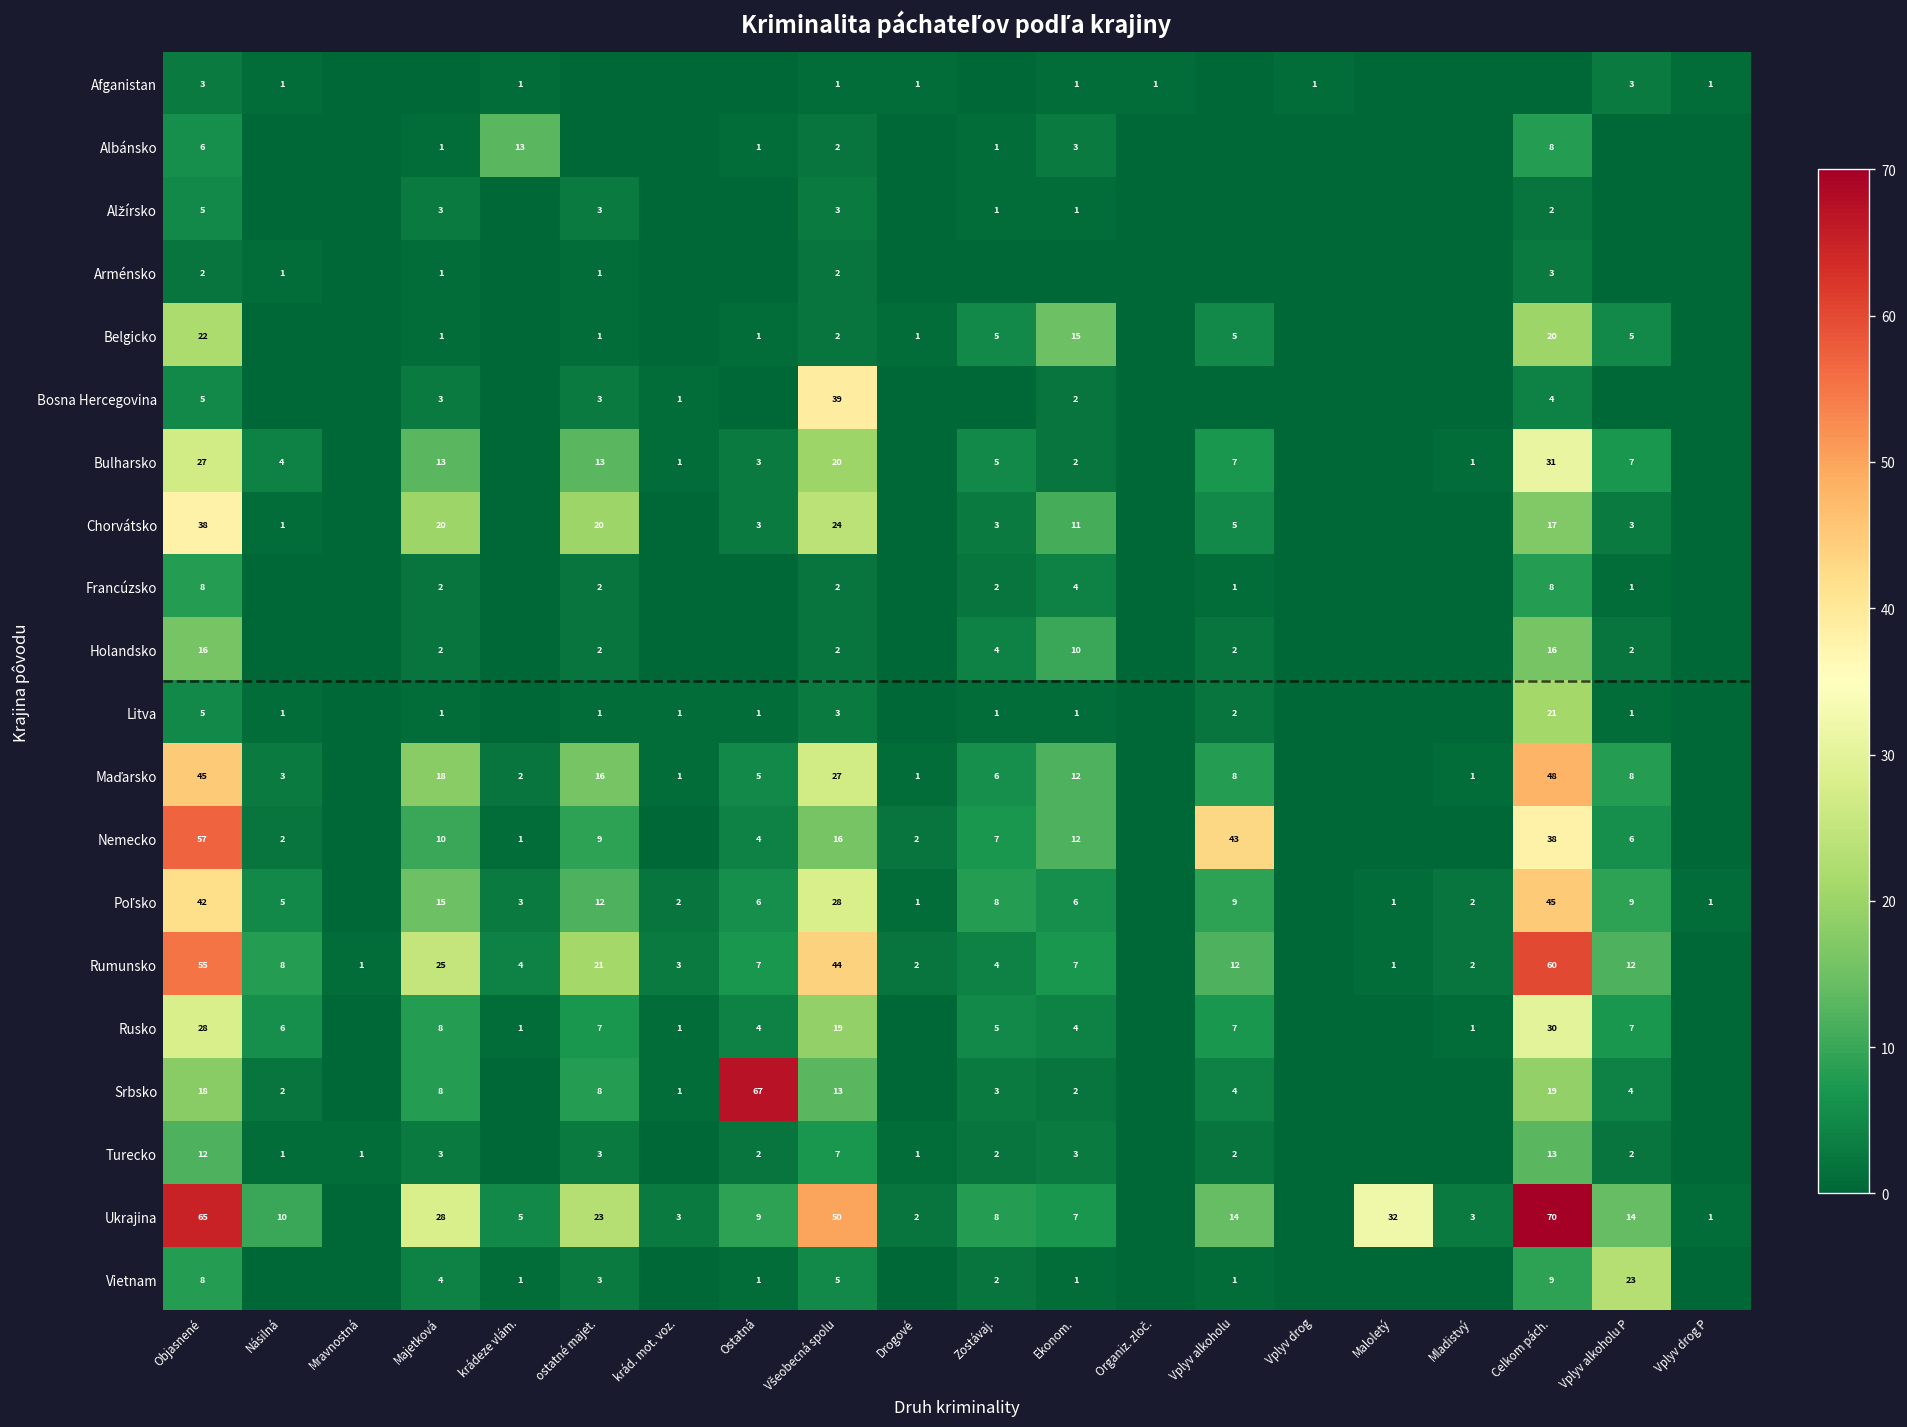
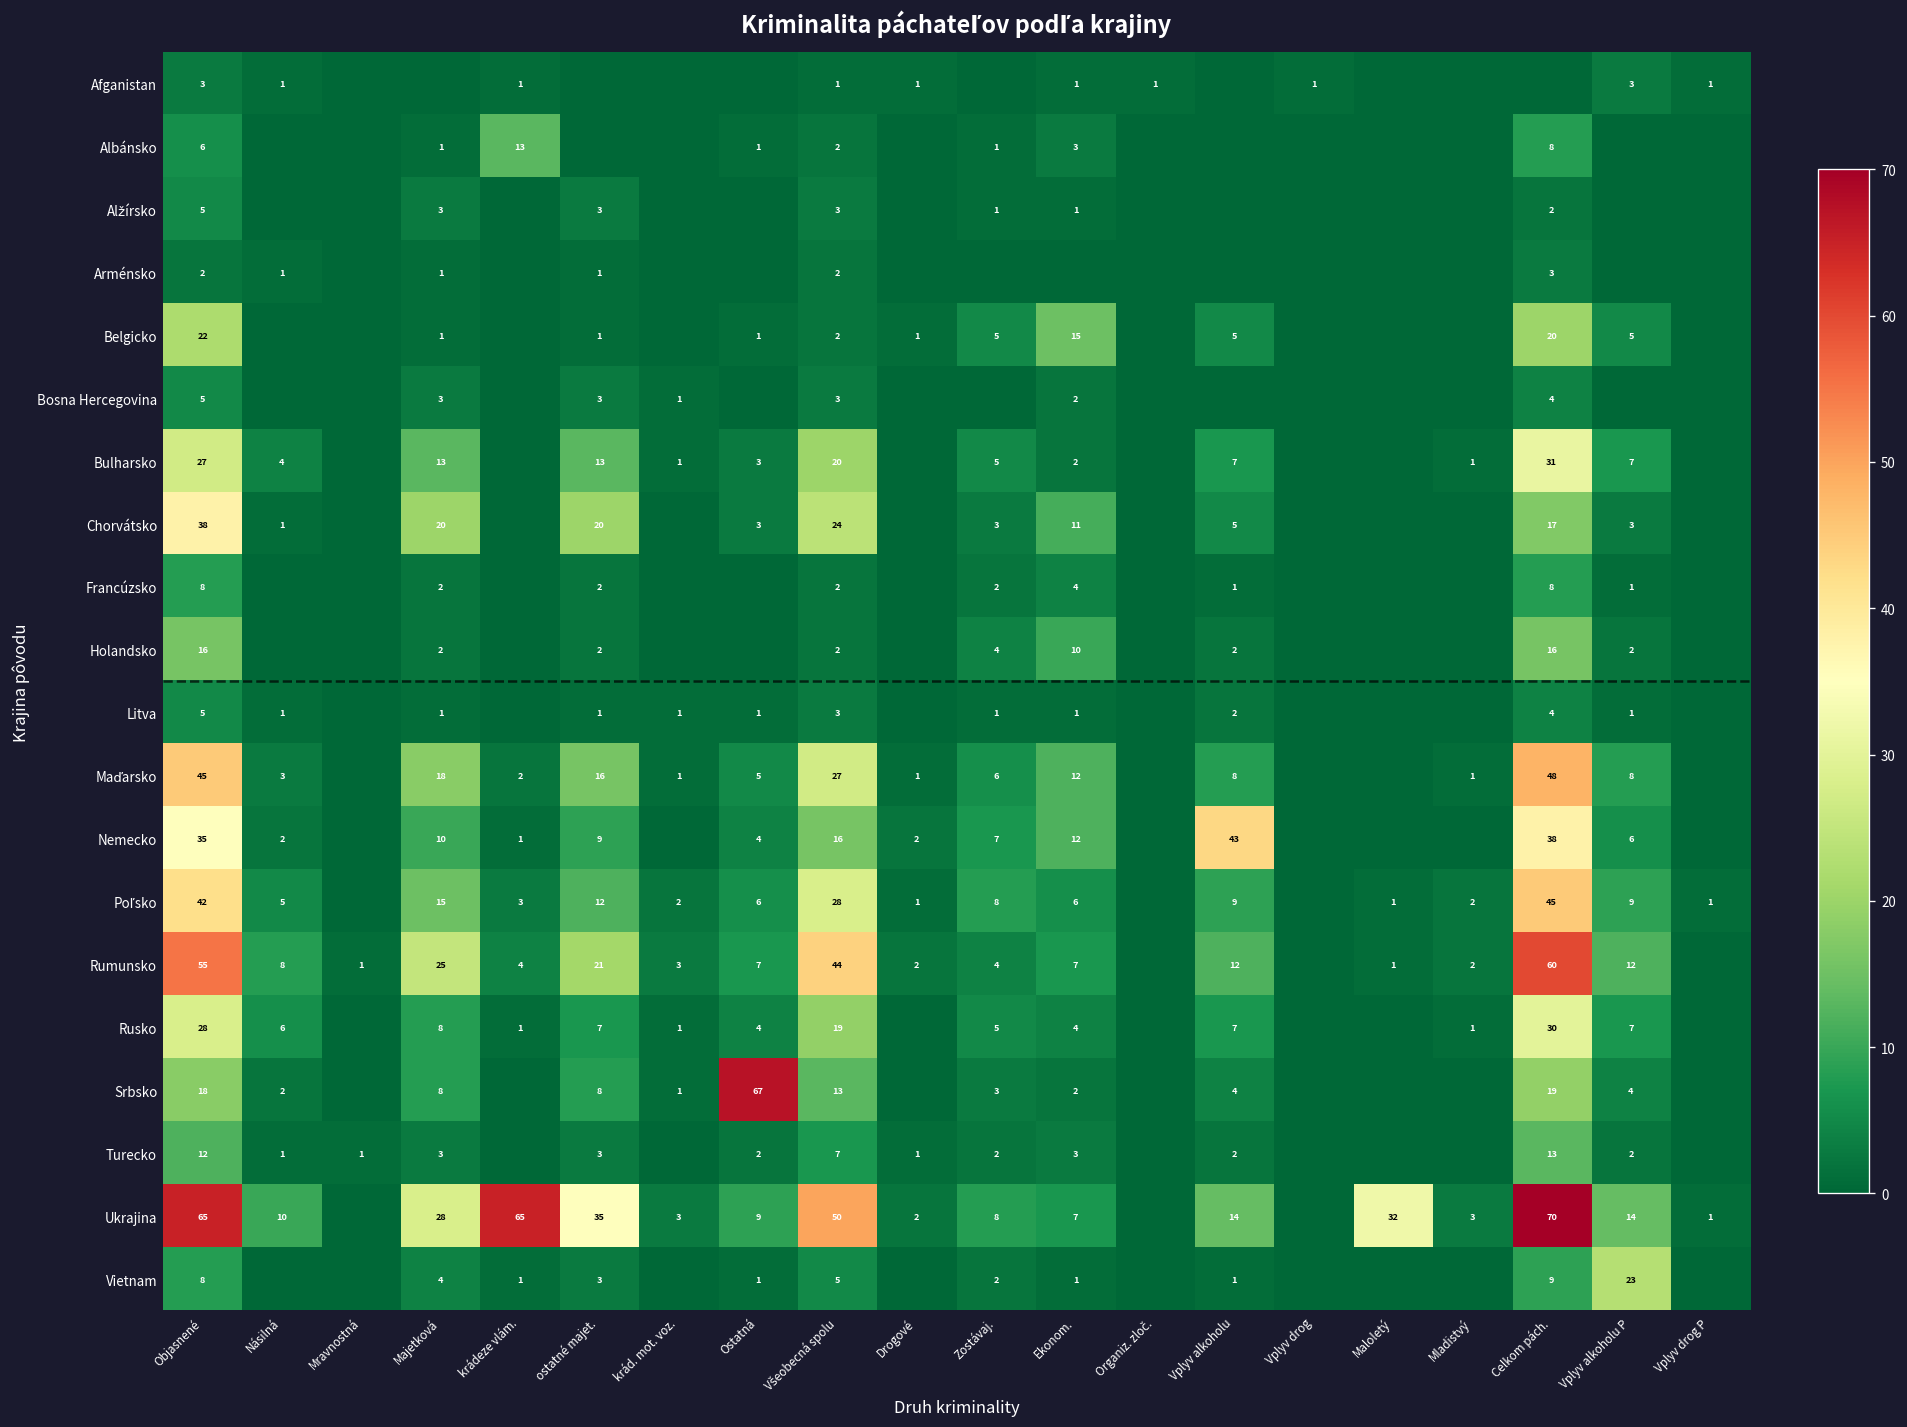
  {
    "Bosna Hercegovina": {
      "Objasnené": 5,
      "Majetková": 3,
      "ostatné majet.": 3,
      "krád. mot. voz.": 1,
-     "Všeobecná spolu": 39,
+     "Všeobecná spolu": 3,
      "Ekonom.": 2,
      "Celkom pách.": 4
    },
    "Litva": {
      "Objasnené": 5,
      "Násilná": 1,
      "Majetková": 1,
      "ostatné majet.": 1,
      "krád. mot. voz.": 1,
      "Ostatná": 1,
      "Všeobecná spolu": 3,
      "Zostávaj.": 1,
      "Ekonom.": 1,
      "Vplyv alkoholu": 2,
-     "Celkom pách.": 21,
+     "Celkom pách.": 4,
      "Vplyv alkoholu P": 1
    },
    "Nemecko": {
-     "Objasnené": 57,
+     "Objasnené": 35,
      "Násilná": 2,
      "Majetková": 10,
      "krádeze vlám.": 1,
      "ostatné majet.": 9,
      "Ostatná": 4,
      "Všeobecná spolu": 16,
      "Drogové": 2,
      "Zostávaj.": 7,
      "Ekonom.": 12,
      "Vplyv alkoholu": 43,
      "Celkom pách.": 38,
      "Vplyv alkoholu P": 6
    },
    "Ukrajina": {
      "Objasnené": 65,
      "Násilná": 10,
      "Majetková": 28,
-     "krádeze vlám.": 5,
-     "ostatné majet.": 23,
+     "krádeze vlám.": 65,
+     "ostatné majet.": 35,
      "krád. mot. voz.": 3,
      "Ostatná": 9,
      "Všeobecná spolu": 50,
      "Drogové": 2,
      "Zostávaj.": 8,
      "Ekonom.": 7,
      "Vplyv alkoholu": 14,
      "Maloletý": 32,
      "Mladistvý": 3,
      "Celkom pách.": 70,
      "Vplyv alkoholu P": 14,
      "Vplyv drog P": 1
    }
  }
